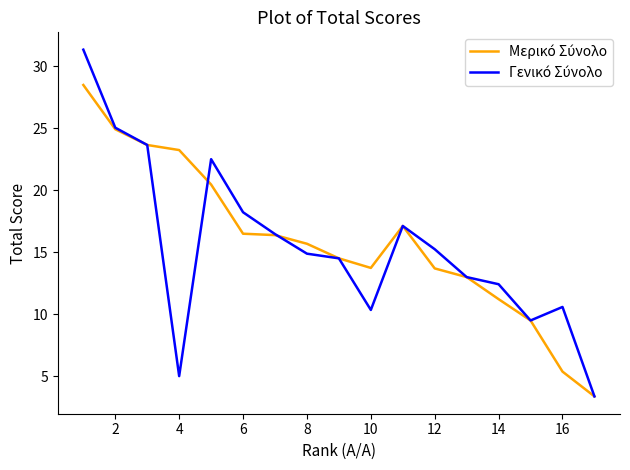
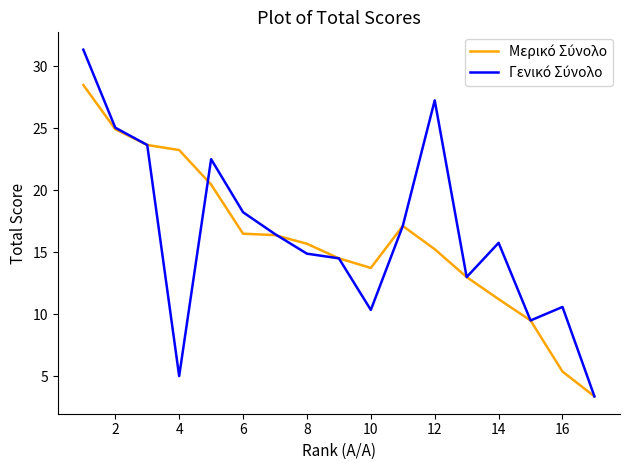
  {
    "Μερικό Σύνολο": {
      "4": 23.3,
      "6": 16.5,
      "8": 15.7,
      "10": 13.7,
-     "12": 13.7,
+     "12": 15.3,
      "14": 11.2,
      "16": 5.4
    },
    "Γενικό Σύνολο": {
      "4": 5.0,
      "6": 18.2,
      "8": 14.9,
      "10": 10.4,
-     "12": 15.3,
-     "14": 12.4,
+     "12": 27.3,
+     "14": 15.8,
      "16": 10.6
    }
  }
